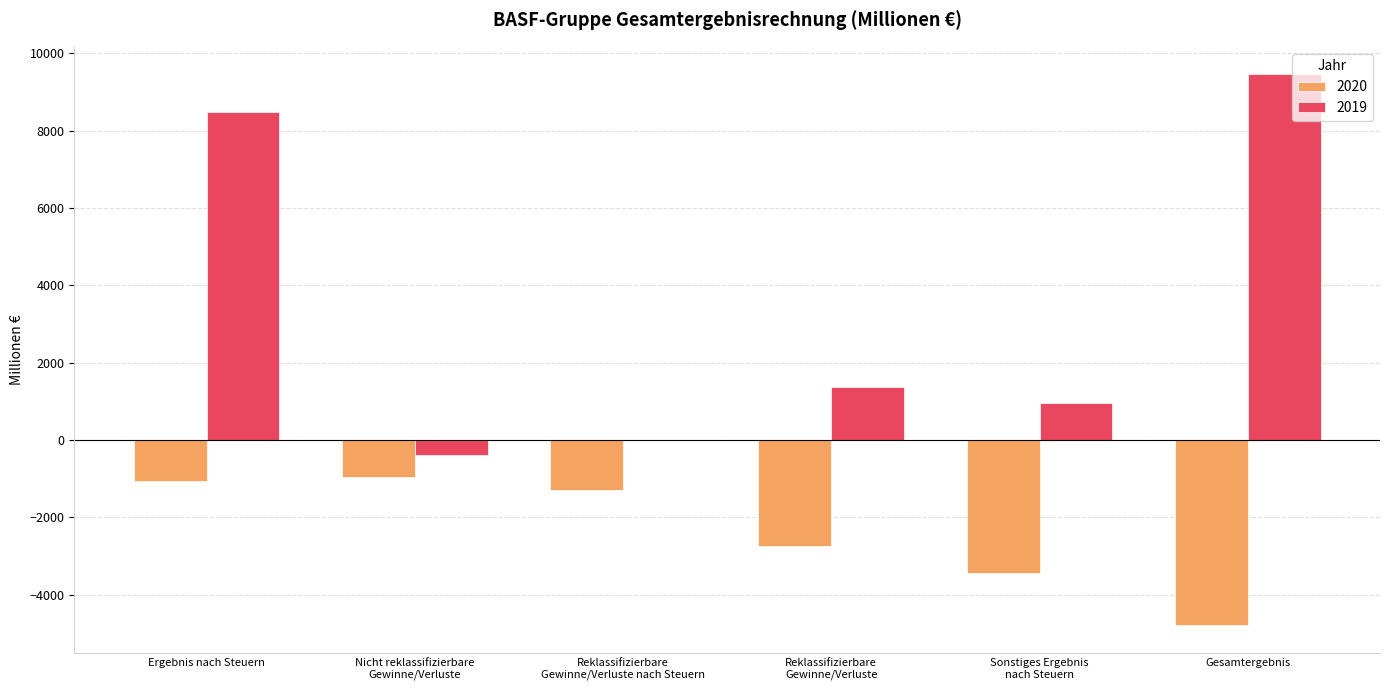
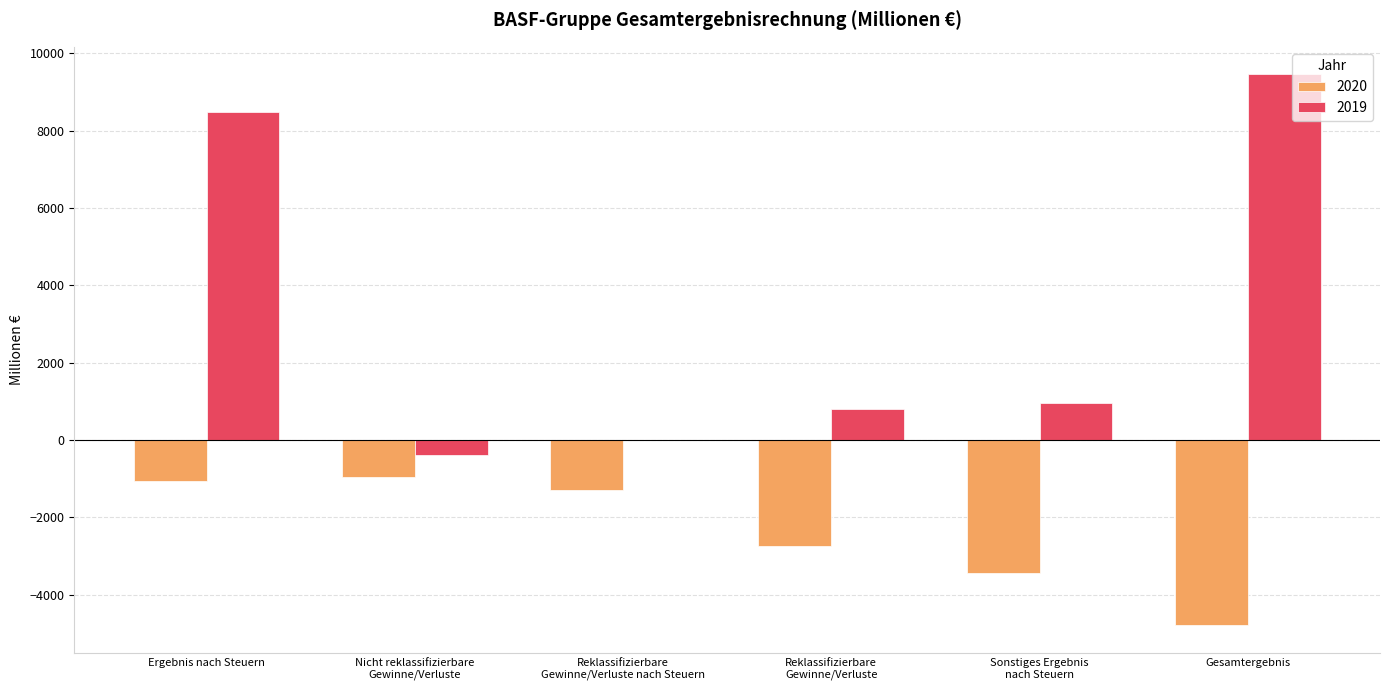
  {
    "2020": {
      "Ergebnis nach Steuern": -1100,
      "Nicht reklassifizierbare Gewinne/Verluste": -1000,
      "Reklassifizierbare Gewinne/Verluste nach Steuern": -1300,
      "Reklassifizierbare Gewinne/Verluste": -2800,
      "Sonstiges Ergebnis nach Steuern": -3400,
      "Gesamtergebnis": -4800
    },
    "2019": {
      "Ergebnis nach Steuern": 8500,
      "Nicht reklassifizierbare Gewinne/Verluste": -400,
-     "Reklassifizierbare Gewinne/Verluste": 1400,
+     "Reklassifizierbare Gewinne/Verluste": 800,
      "Sonstiges Ergebnis nach Steuern": 1000,
      "Gesamtergebnis": 9500
    }
  }
